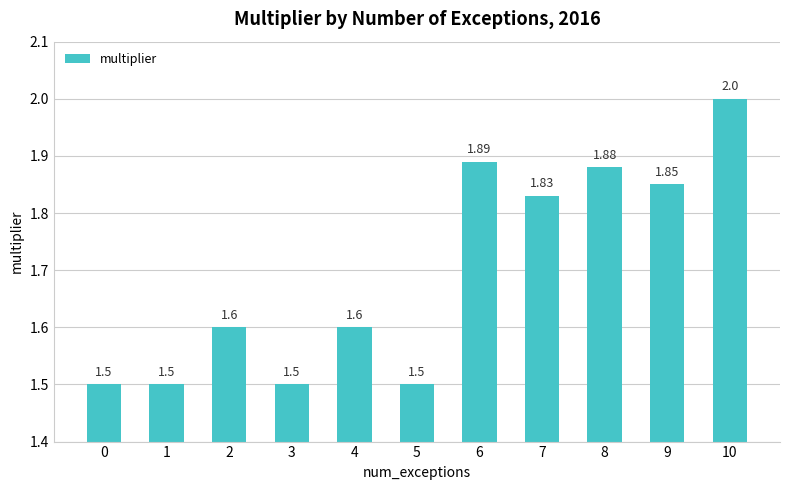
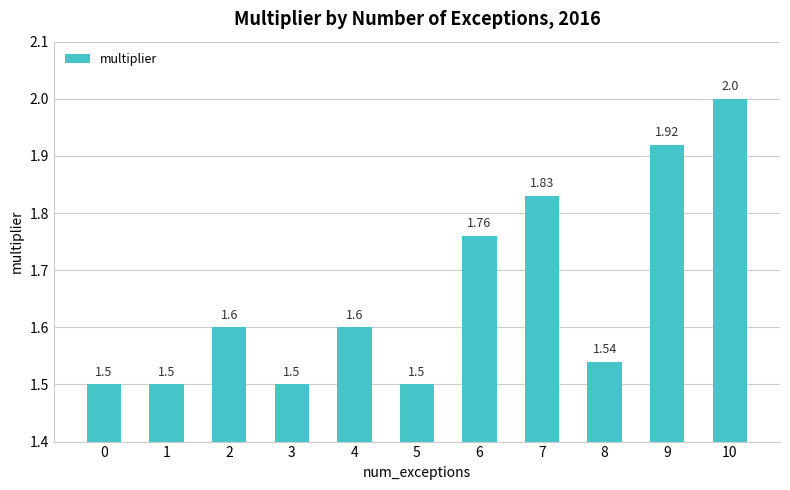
  {
    "0": 1.5,
    "1": 1.5,
    "2": 1.6,
    "3": 1.5,
    "4": 1.6,
    "5": 1.5,
-   "6": 1.89,
+   "6": 1.76,
    "7": 1.83,
-   "8": 1.88,
-   "9": 1.85,
+   "8": 1.54,
+   "9": 1.92,
    "10": 2.0
  }
